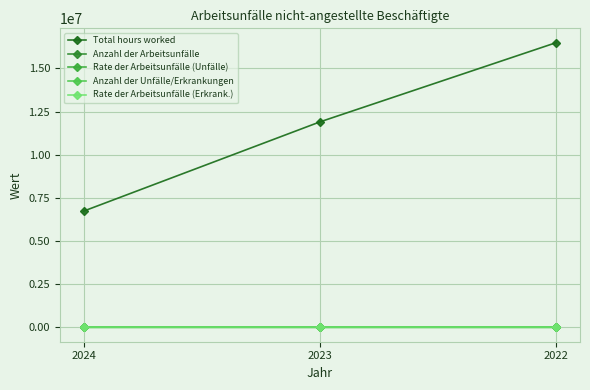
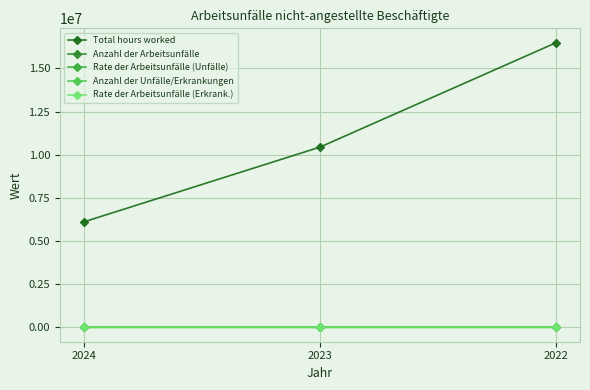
  {
    "Total hours worked": {
-     "2024": 6700000,
-     "2023": 11900000,
+     "2024": 6100000,
+     "2023": 10400000,
      "2022": 16500000
    },
    "Rate der Arbeitsunfälle (Erkrank.)": {
      "2024": 0,
      "2023": 0,
      "2022": 0
    }
  }
